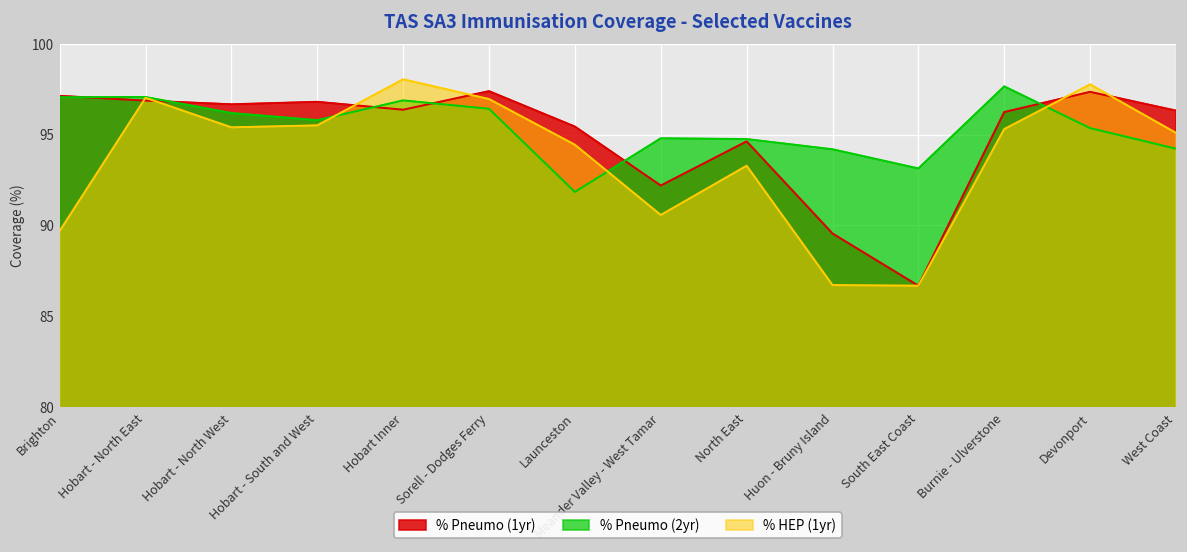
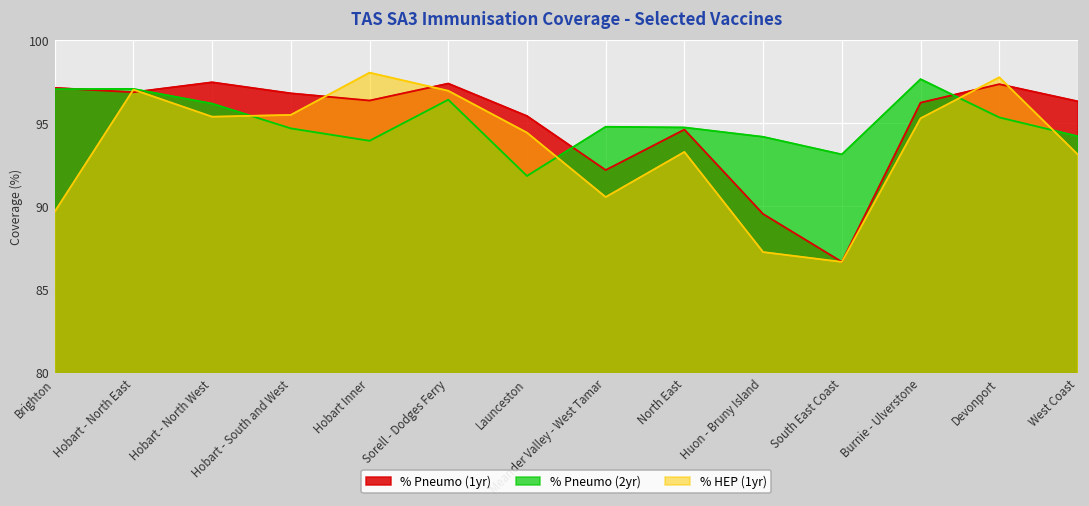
  {
    "% Pneumo (1yr)": {
-     "Hobart - North West": 96.7,
+     "Hobart - North West": 97.5,
      "Hobart - South and West": 96.8,
      "Hobart Inner": 96.4,
      "Sorell - Dodges Ferry": 97.4,
      "Launceston": 95.4,
      "Meander Valley - West Tamar": 92.2,
      "Huon - Bruny Island": 89.5,
      "Burnie - Ulverstone": 96.2,
      "Devonport": 97.4,
      "West Coast": 96.3
    },
    "% Pneumo (2yr)": {
      "Hobart - North West": 96.2,
-     "Hobart - South and West": 95.8,
-     "Hobart Inner": 96.9,
+     "Hobart - South and West": 94.7,
+     "Hobart Inner": 93.9,
      "Sorell - Dodges Ferry": 96.4,
      "Launceston": 91.8,
      "Meander Valley - West Tamar": 94.8,
      "Huon - Bruny Island": 94.2,
      "South East Coast": 93.1,
      "Burnie - Ulverstone": 97.7,
      "Devonport": 95.4,
      "West Coast": 94.2
    },
    "% HEP (1yr)": {
      "Brighton": 89.7,
      "Hobart - North West": 95.4,
      "Hobart - South and West": 95.5,
      "Hobart Inner": 98.0,
      "Sorell - Dodges Ferry": 97.0,
      "Launceston": 94.4,
      "Meander Valley - West Tamar": 90.6,
      "North East": 93.3,
-     "Huon - Bruny Island": 86.7,
+     "Huon - Bruny Island": 87.3,
      "Burnie - Ulverstone": 95.3,
      "Devonport": 97.8,
-     "West Coast": 95.1
+     "West Coast": 93.1
    }
  }
